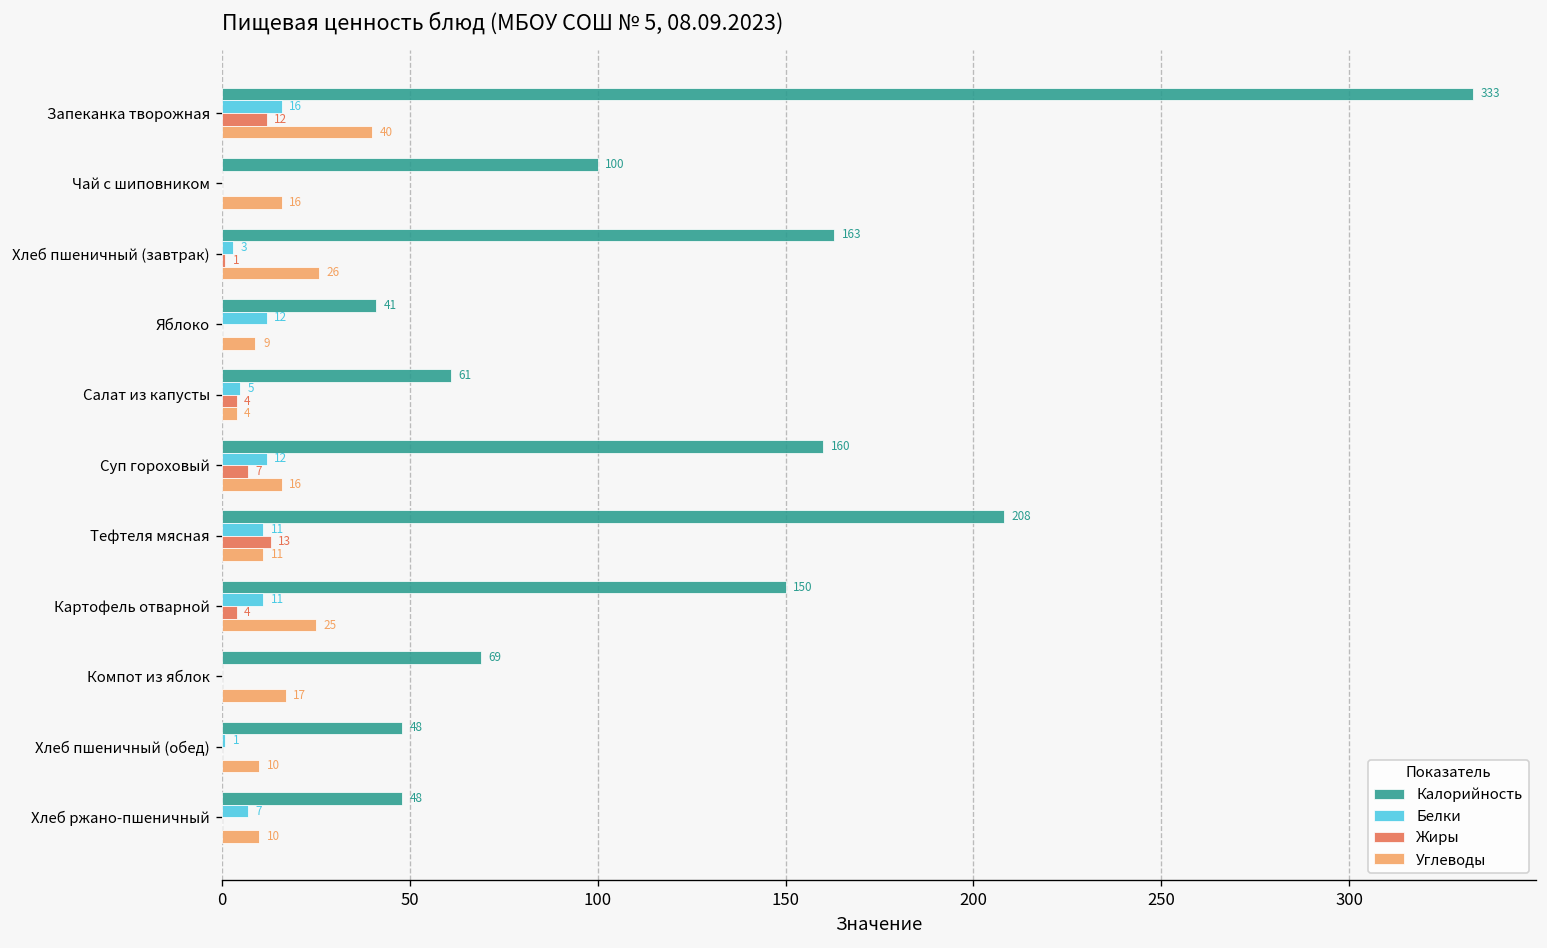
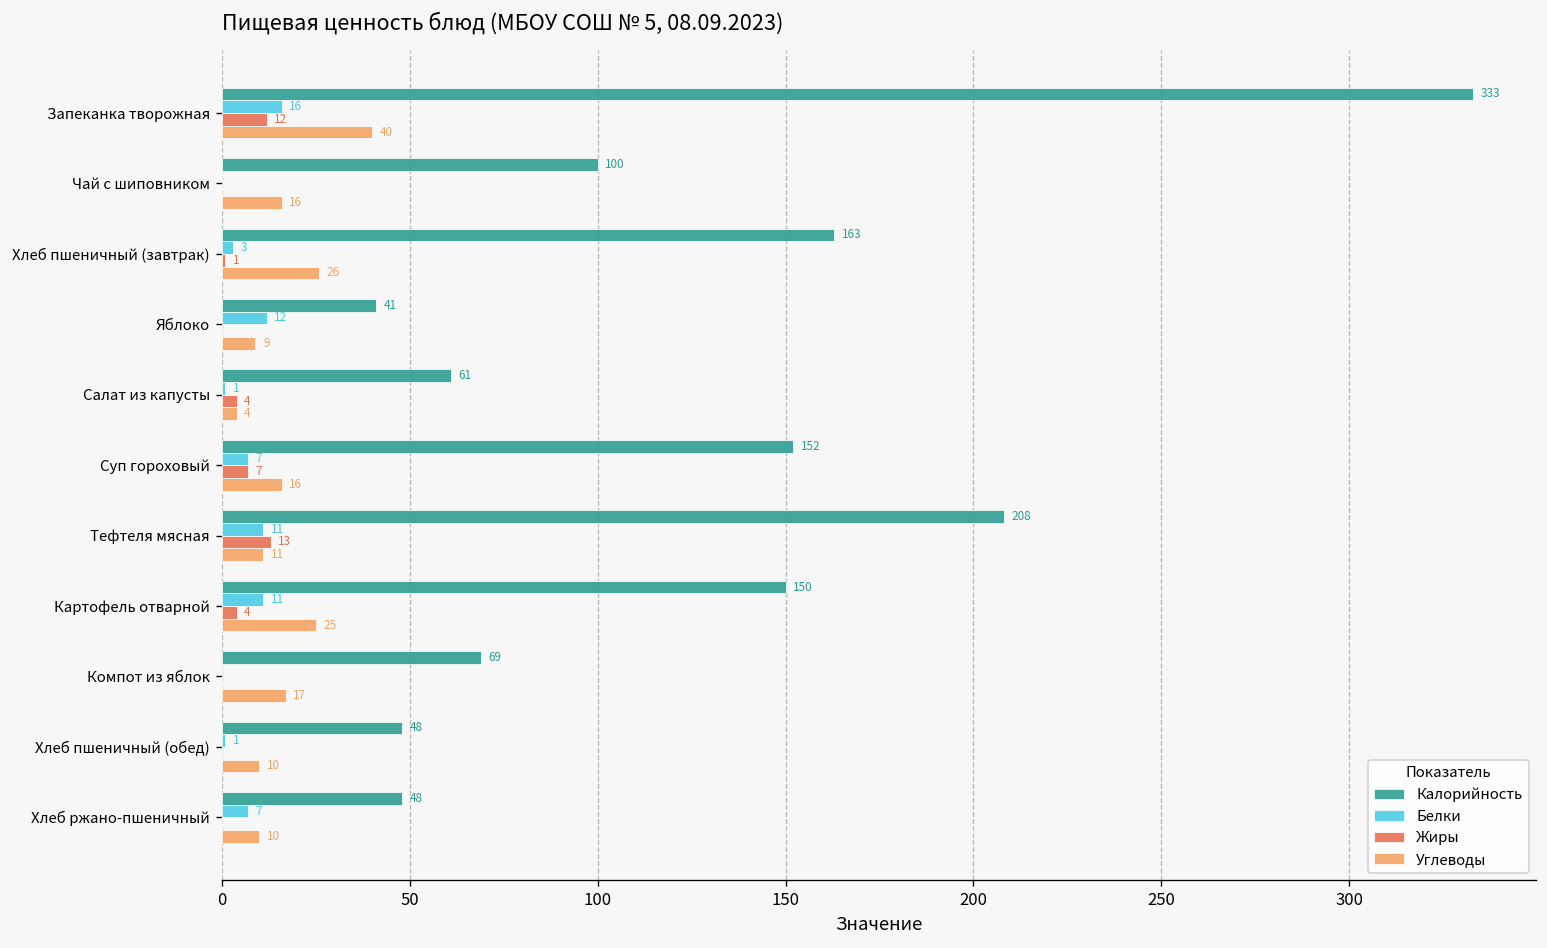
  {
    "Калорийность": {
      "Запеканка творожная": 333,
      "Чай с шиповником": 100,
      "Хлеб пшеничный (завтрак)": 163,
      "Яблоко": 41,
      "Салат из капусты": 61,
-     "Суп гороховый": 160,
+     "Суп гороховый": 152,
      "Тефтеля мясная": 208,
      "Картофель отварной": 150,
      "Компот из яблок": 69,
      "Хлеб пшеничный (обед)": 48,
      "Хлеб ржано-пшеничный": 48
    },
    "Белки": {
      "Запеканка творожная": 16,
      "Хлеб пшеничный (завтрак)": 3,
      "Яблоко": 12,
-     "Салат из капусты": 5,
-     "Суп гороховый": 12,
+     "Салат из капусты": 1,
+     "Суп гороховый": 7,
      "Тефтеля мясная": 11,
      "Картофель отварной": 11,
      "Хлеб пшеничный (обед)": 1,
      "Хлеб ржано-пшеничный": 7
    }
  }
